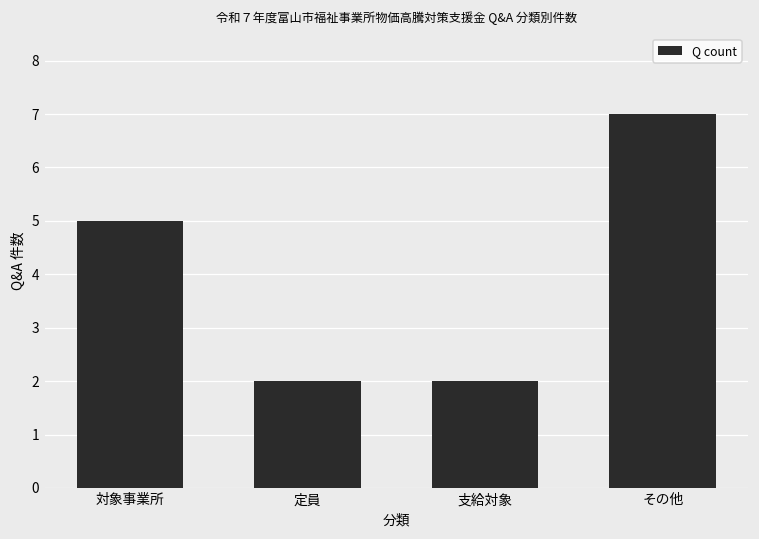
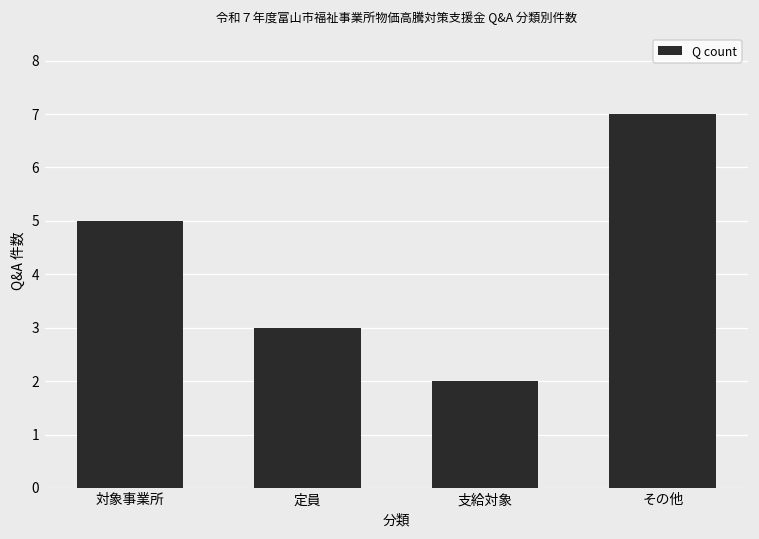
  {
    "対象事業所": 5,
-   "定員": 2,
+   "定員": 3,
    "支給対象": 2,
    "その他": 7
  }
